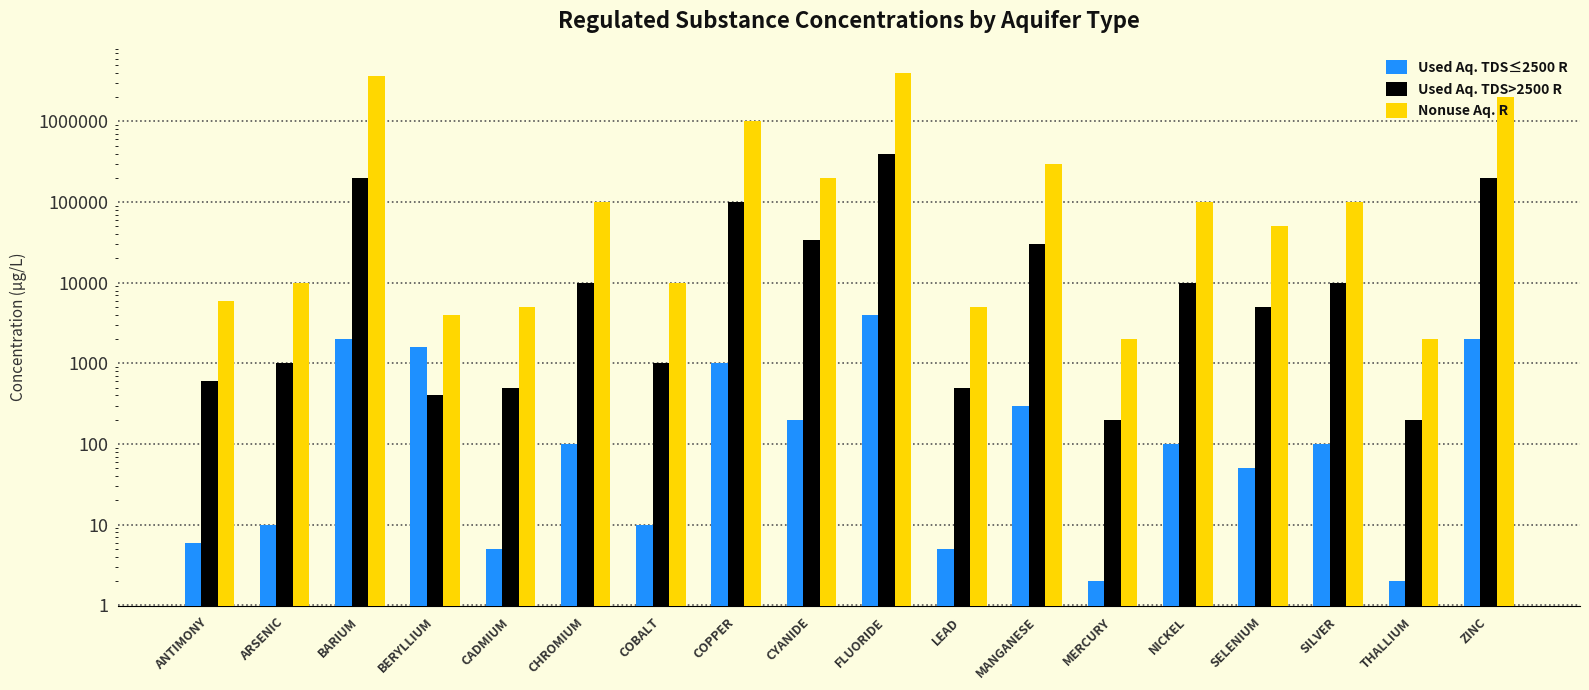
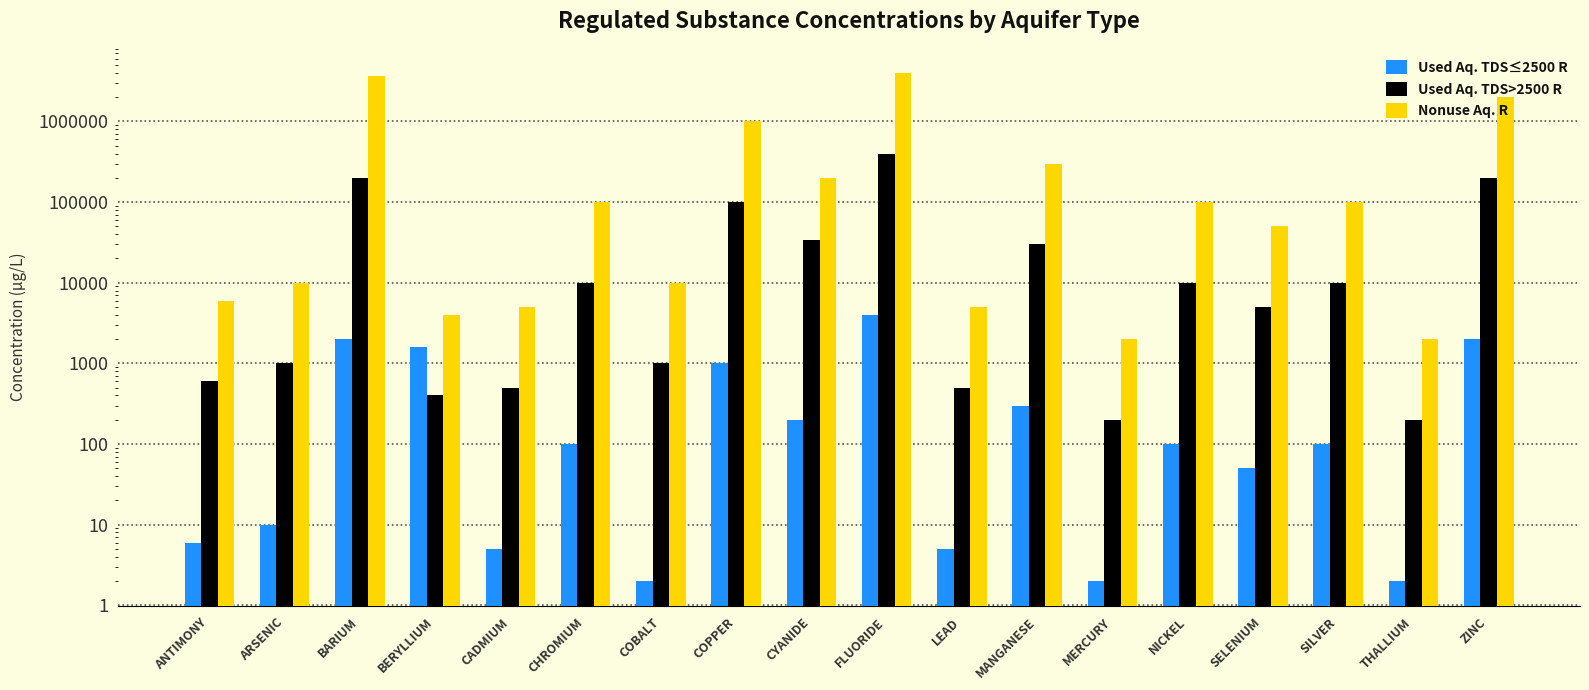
  {
    "Used Aq. TDS≤2500 R": {
      "ANTIMONY": 6,
      "ARSENIC": 10,
      "BARIUM": 2000,
      "BERYLLIUM": 1600,
      "CADMIUM": 5,
      "CHROMIUM": 100,
-     "COBALT": 10,
+     "COBALT": 2,
      "COPPER": 1000,
      "CYANIDE": 200,
      "FLUORIDE": 4000,
      "LEAD": 5,
      "MANGANESE": 300,
      "MERCURY": 2,
      "NICKEL": 100,
      "SELENIUM": 50,
      "SILVER": 100,
      "THALLIUM": 2,
      "ZINC": 2000
    },
    "Used Aq. TDS>2500 R": {
      "ANTIMONY": 600,
      "ARSENIC": 1000,
      "BARIUM": 200000,
      "BERYLLIUM": 400,
      "CADMIUM": 500,
      "CHROMIUM": 10000,
      "COBALT": 1000,
      "COPPER": 100000,
      "CYANIDE": 34000,
      "FLUORIDE": 400000,
      "LEAD": 500,
      "MANGANESE": 30000,
      "MERCURY": 200,
      "NICKEL": 10000,
      "SELENIUM": 5000,
      "SILVER": 10000,
      "THALLIUM": 200,
      "ZINC": 200000
    },
    "Nonuse Aq. R": {
      "ANTIMONY": 6000,
      "ARSENIC": 10000,
      "BARIUM": 4000000,
      "BERYLLIUM": 4000,
      "CADMIUM": 5000,
      "CHROMIUM": 100000,
      "COBALT": 10000,
      "COPPER": 1000000,
      "CYANIDE": 200000,
      "FLUORIDE": 4000000,
      "LEAD": 5000,
      "MANGANESE": 300000,
      "MERCURY": 2000,
      "NICKEL": 100000,
      "SELENIUM": 50000,
      "SILVER": 100000,
      "THALLIUM": 2000,
      "ZINC": 2000000
    }
  }
